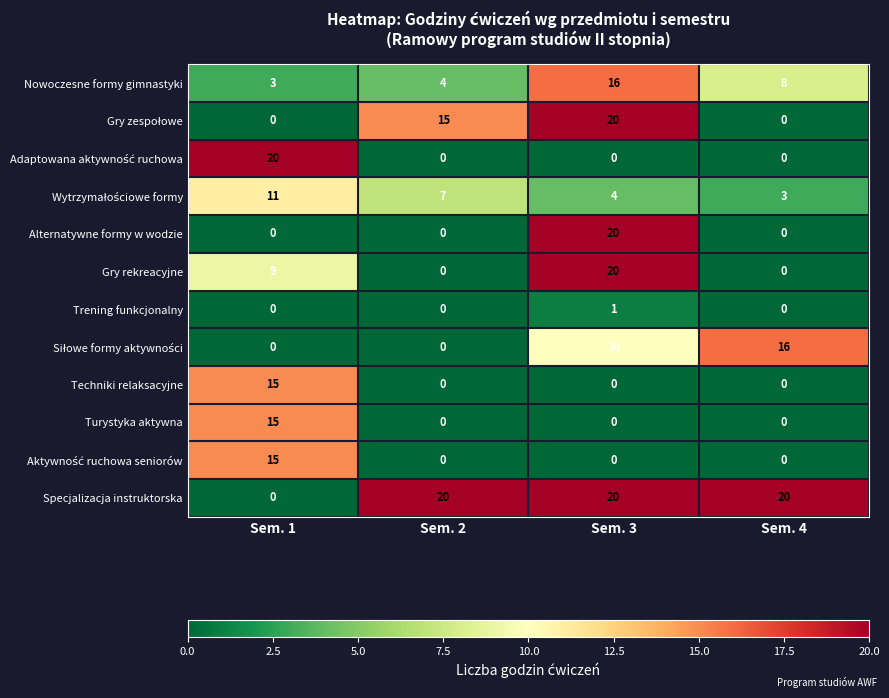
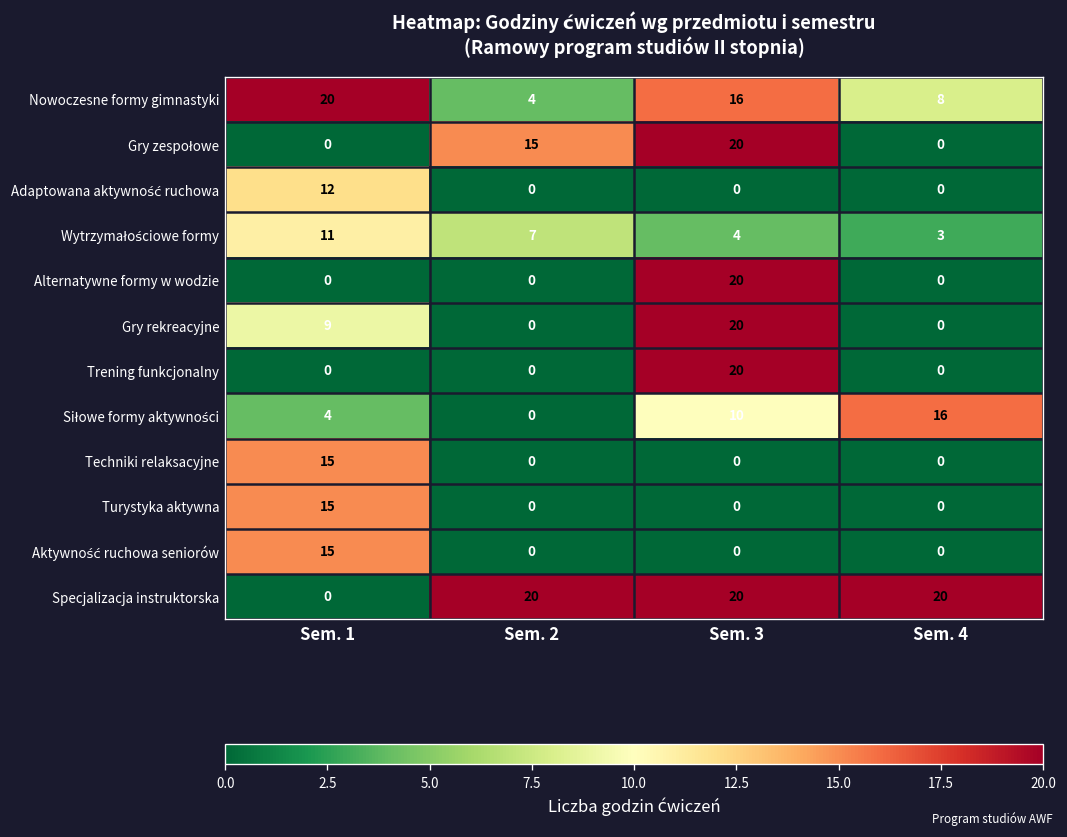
  {
    "Nowoczesne formy gimnastyki": {
-     "Sem. 1": 3,
+     "Sem. 1": 20,
      "Sem. 2": 4,
      "Sem. 3": 16,
      "Sem. 4": 8
    },
    "Gry zespołowe": {
      "Sem. 1": 0,
      "Sem. 2": 15,
      "Sem. 3": 20,
      "Sem. 4": 0
    },
    "Adaptowana aktywność ruchowa": {
-     "Sem. 1": 20,
+     "Sem. 1": 12,
      "Sem. 2": 0,
      "Sem. 3": 0,
      "Sem. 4": 0
    },
    "Wytrzymałościowe formy": {
      "Sem. 1": 11,
      "Sem. 2": 7,
      "Sem. 3": 4,
      "Sem. 4": 3
    },
    "Alternatywne formy w wodzie": {
      "Sem. 1": 0,
      "Sem. 2": 0,
      "Sem. 3": 20,
      "Sem. 4": 0
    },
    "Gry rekreacyjne": {
      "Sem. 1": 9,
      "Sem. 2": 0,
      "Sem. 3": 20,
      "Sem. 4": 0
    },
    "Trening funkcjonalny": {
      "Sem. 1": 0,
      "Sem. 2": 0,
-     "Sem. 3": 1,
+     "Sem. 3": 20,
      "Sem. 4": 0
    },
    "Siłowe formy aktywności": {
-     "Sem. 1": 0,
+     "Sem. 1": 4,
      "Sem. 2": 0,
      "Sem. 3": 10,
      "Sem. 4": 16
    },
    "Techniki relaksacyjne": {
      "Sem. 1": 15,
      "Sem. 2": 0,
      "Sem. 3": 0,
      "Sem. 4": 0
    },
    "Turystyka aktywna": {
      "Sem. 1": 15,
      "Sem. 2": 0,
      "Sem. 3": 0,
      "Sem. 4": 0
    },
    "Aktywność ruchowa seniorów": {
      "Sem. 1": 15,
      "Sem. 2": 0,
      "Sem. 3": 0,
      "Sem. 4": 0
    },
    "Specjalizacja instruktorska": {
      "Sem. 1": 0,
      "Sem. 2": 20,
      "Sem. 3": 20,
      "Sem. 4": 20
    }
  }
